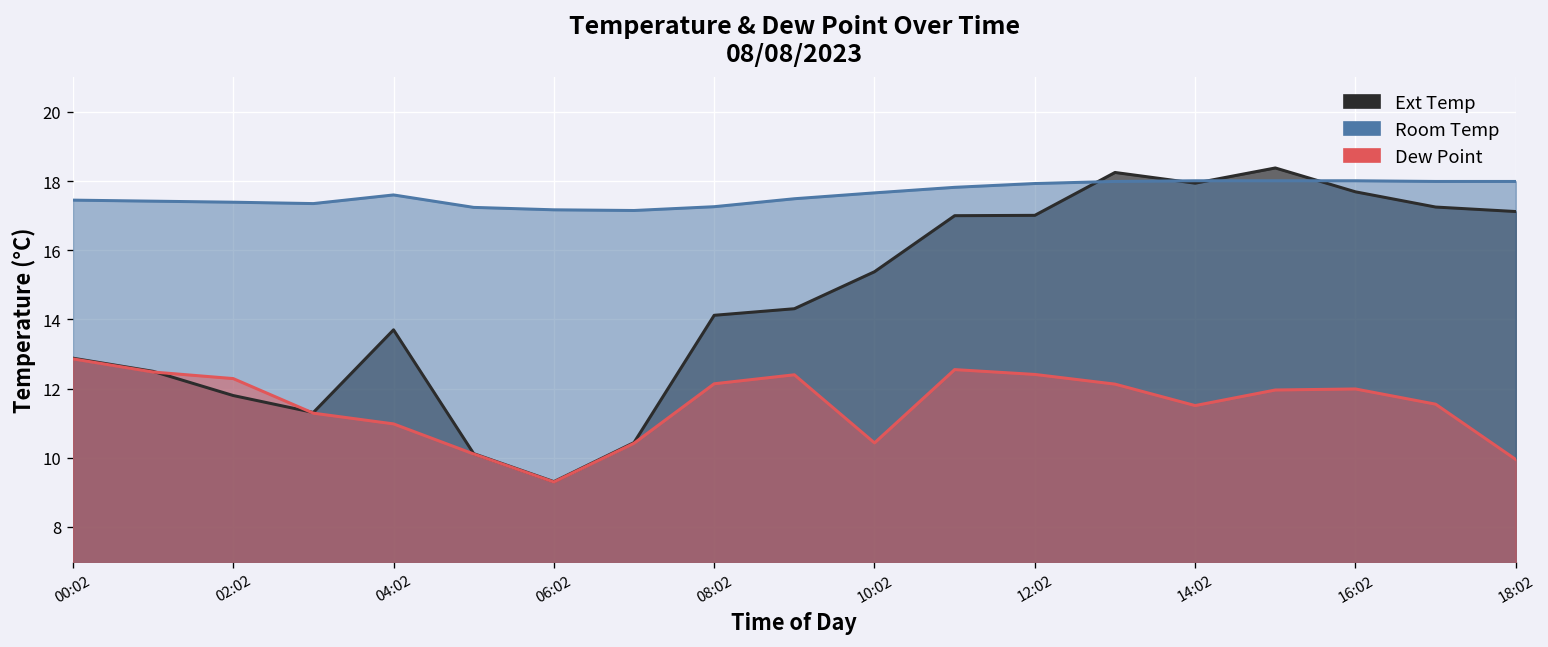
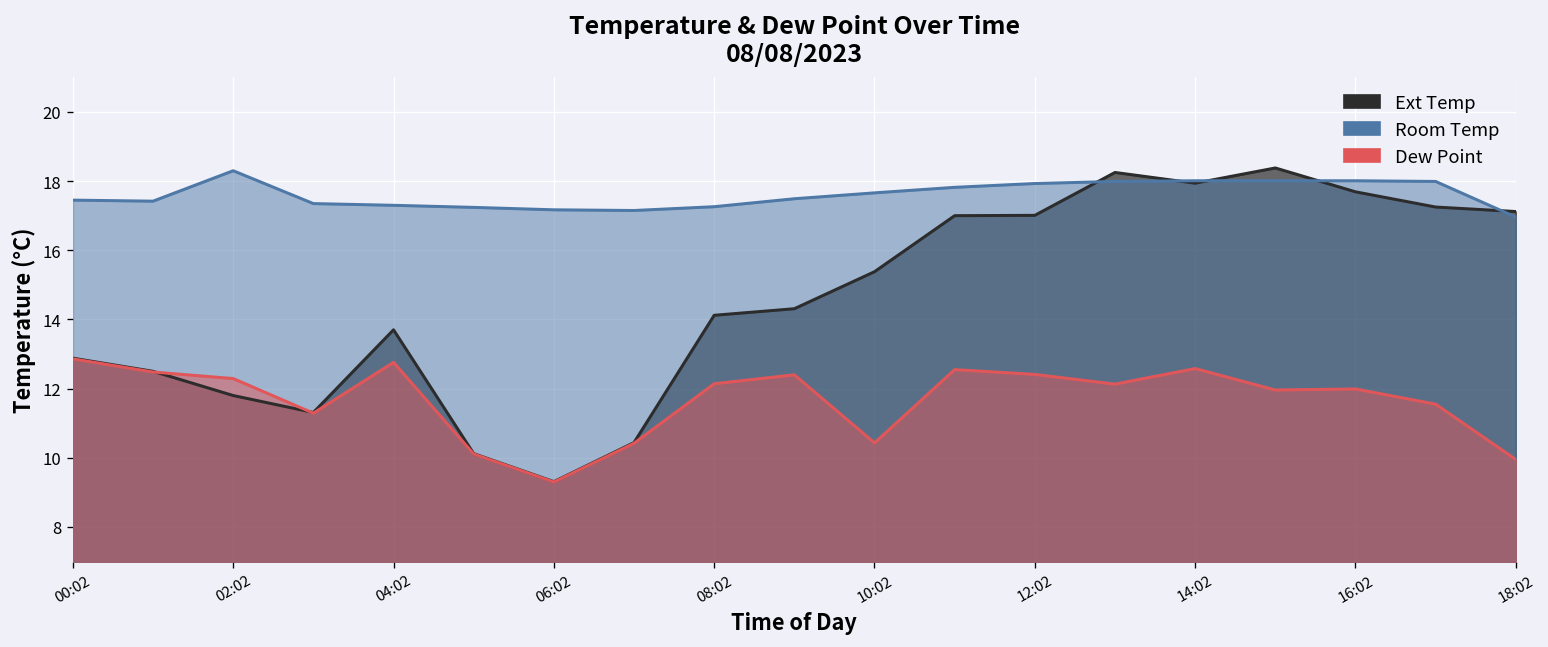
  {
    "Ext Temp": {
      "02:02": 11.8,
      "04:02": 13.7,
      "08:02": 14.1,
      "10:02": 15.4,
      "12:02": 17.0,
      "16:02": 17.7,
      "18:02": 17.1
    },
    "Room Temp": {
      "00:02": 17.5,
-     "02:02": 17.4,
-     "04:02": 17.6,
+     "02:02": 18.3,
+     "04:02": 17.3,
      "06:02": 17.2,
      "08:02": 17.3,
      "10:02": 17.7,
      "12:02": 17.9,
      "16:02": 18.0,
-     "18:02": 18.0
+     "18:02": 17.0
    },
    "Dew Point": {
      "02:02": 12.3,
-     "04:02": 11.0,
+     "04:02": 12.8,
      "08:02": 12.1,
      "10:02": 10.4,
      "12:02": 12.4,
-     "14:02": 11.5,
+     "14:02": 12.6,
      "16:02": 12.0,
      "18:02": 10.0
    }
  }
